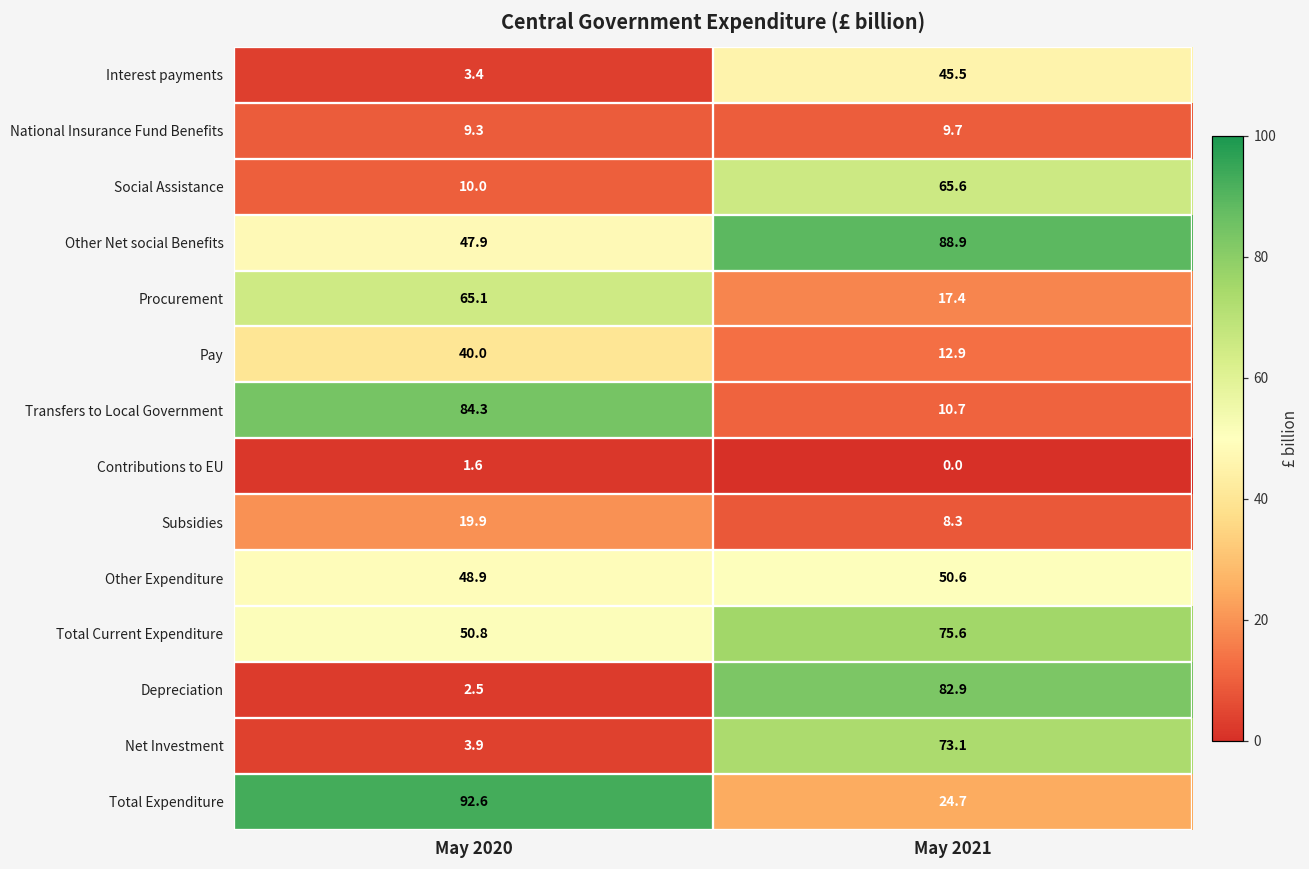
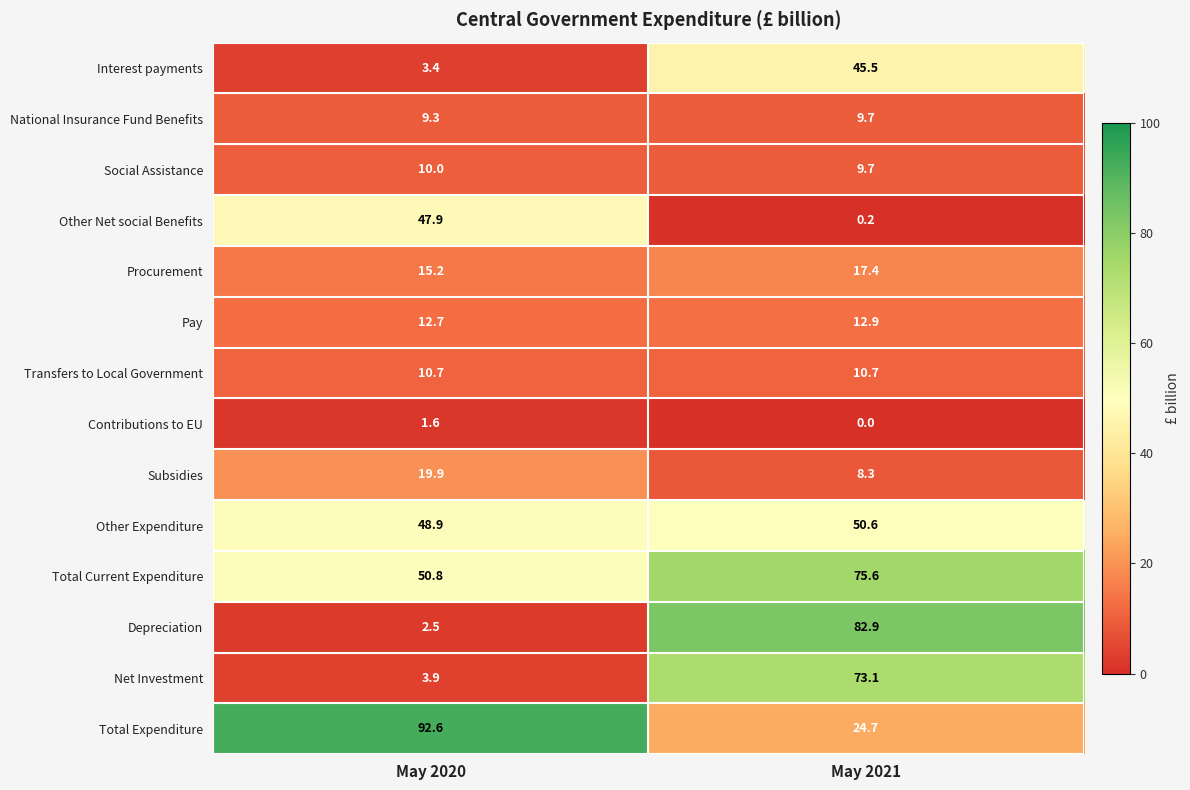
  {
    "Interest payments": {
      "May 2020": 3.4,
      "May 2021": 45.5
    },
    "National Insurance Fund Benefits": {
      "May 2020": 9.3,
      "May 2021": 9.7
    },
    "Social Assistance": {
      "May 2020": 10.0,
-     "May 2021": 65.6
+     "May 2021": 9.7
    },
    "Other Net social Benefits": {
      "May 2020": 47.9,
-     "May 2021": 88.9
+     "May 2021": 0.2
    },
    "Procurement": {
-     "May 2020": 65.1,
+     "May 2020": 15.2,
      "May 2021": 17.4
    },
    "Pay": {
-     "May 2020": 40.0,
+     "May 2020": 12.7,
      "May 2021": 12.9
    },
    "Transfers to Local Government": {
-     "May 2020": 84.3,
+     "May 2020": 10.7,
      "May 2021": 10.7
    },
    "Contributions to EU": {
      "May 2020": 1.6,
      "May 2021": 0.0
    },
    "Subsidies": {
      "May 2020": 19.9,
      "May 2021": 8.3
    },
    "Other Expenditure": {
      "May 2020": 48.9,
      "May 2021": 50.6
    },
    "Total Current Expenditure": {
      "May 2020": 50.8,
      "May 2021": 75.6
    },
    "Depreciation": {
      "May 2020": 2.5,
      "May 2021": 82.9
    },
    "Net Investment": {
      "May 2020": 3.9,
      "May 2021": 73.1
    },
    "Total Expenditure": {
      "May 2020": 92.6,
      "May 2021": 24.7
    }
  }
